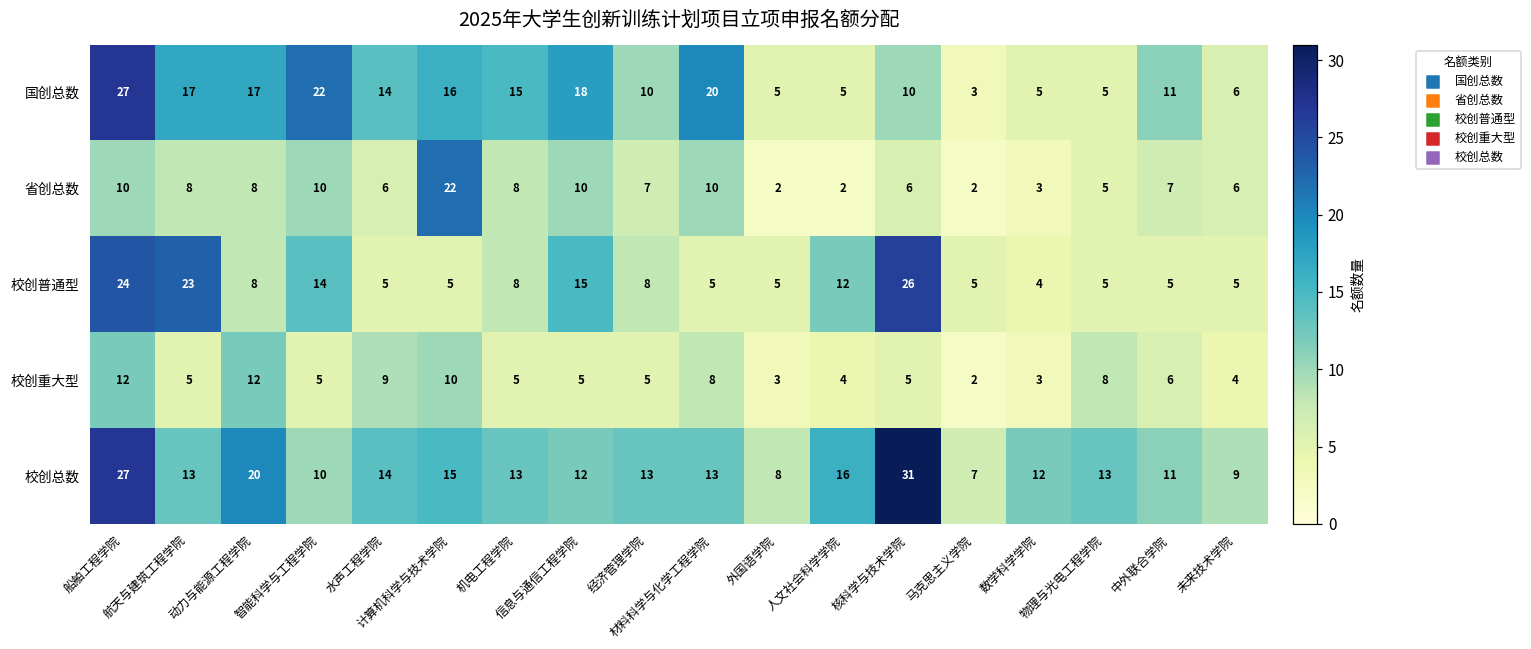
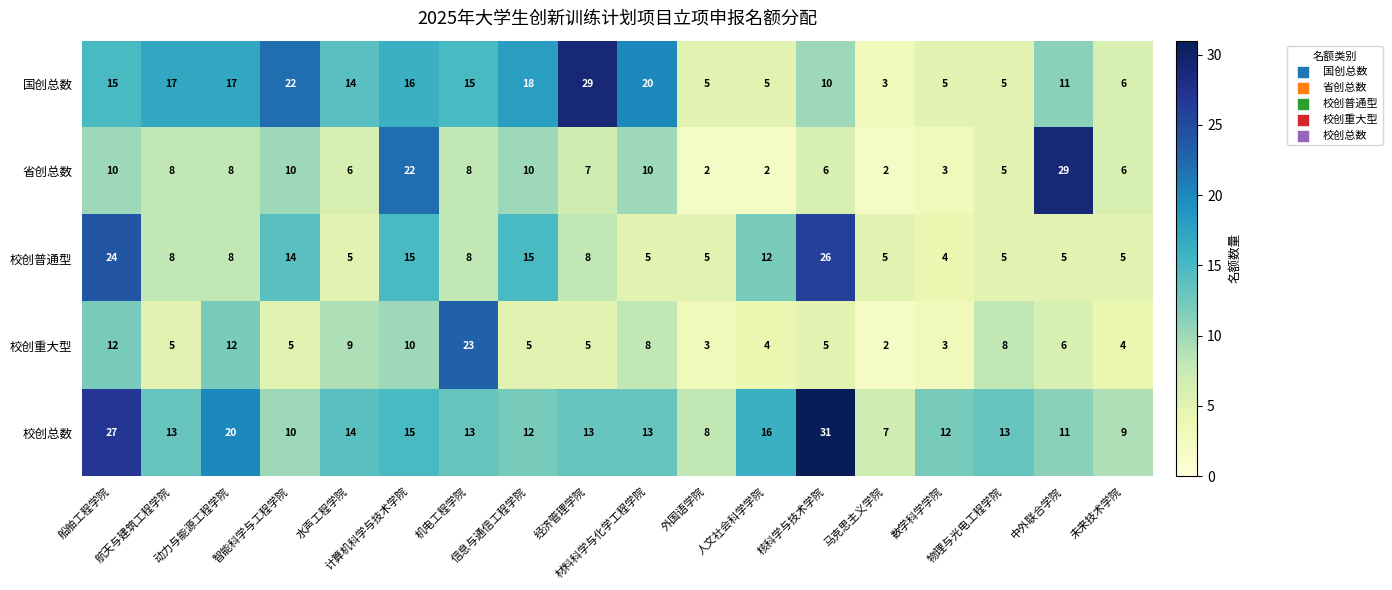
  {
    "国创总数": {
-     "船舶工程学院": 27,
+     "船舶工程学院": 15,
      "航天与建筑工程学院": 17,
      "动力与能源工程学院": 17,
      "智能科学与工程学院": 22,
      "水声工程学院": 14,
      "计算机科学与技术学院": 16,
      "机电工程学院": 15,
      "信息与通信工程学院": 18,
-     "经济管理学院": 10,
+     "经济管理学院": 29,
      "材料科学与化学工程学院": 20,
      "外国语学院": 5,
      "人文社会科学学院": 5,
      "核科学与技术学院": 10,
      "马克思主义学院": 3,
      "数学科学学院": 5,
      "物理与光电工程学院": 5,
      "中外联合学院": 11,
      "未来技术学院": 6
    },
    "省创总数": {
      "船舶工程学院": 10,
      "航天与建筑工程学院": 8,
      "动力与能源工程学院": 8,
      "智能科学与工程学院": 10,
      "水声工程学院": 6,
      "计算机科学与技术学院": 22,
      "机电工程学院": 8,
      "信息与通信工程学院": 10,
      "经济管理学院": 7,
      "材料科学与化学工程学院": 10,
      "外国语学院": 2,
      "人文社会科学学院": 2,
      "核科学与技术学院": 6,
      "马克思主义学院": 2,
      "数学科学学院": 3,
      "物理与光电工程学院": 5,
-     "中外联合学院": 7,
+     "中外联合学院": 29,
      "未来技术学院": 6
    },
    "校创普通型": {
      "船舶工程学院": 24,
-     "航天与建筑工程学院": 23,
+     "航天与建筑工程学院": 8,
      "动力与能源工程学院": 8,
      "智能科学与工程学院": 14,
      "水声工程学院": 5,
-     "计算机科学与技术学院": 5,
+     "计算机科学与技术学院": 15,
      "机电工程学院": 8,
      "信息与通信工程学院": 15,
      "经济管理学院": 8,
      "材料科学与化学工程学院": 5,
      "外国语学院": 5,
      "人文社会科学学院": 12,
      "核科学与技术学院": 26,
      "马克思主义学院": 5,
      "数学科学学院": 4,
      "物理与光电工程学院": 5,
      "中外联合学院": 5,
      "未来技术学院": 5
    },
    "校创重大型": {
      "船舶工程学院": 12,
      "航天与建筑工程学院": 5,
      "动力与能源工程学院": 12,
      "智能科学与工程学院": 5,
      "水声工程学院": 9,
      "计算机科学与技术学院": 10,
-     "机电工程学院": 5,
+     "机电工程学院": 23,
      "信息与通信工程学院": 5,
      "经济管理学院": 5,
      "材料科学与化学工程学院": 8,
      "外国语学院": 3,
      "人文社会科学学院": 4,
      "核科学与技术学院": 5,
      "马克思主义学院": 2,
      "数学科学学院": 3,
      "物理与光电工程学院": 8,
      "中外联合学院": 6,
      "未来技术学院": 4
    },
    "校创总数": {
      "船舶工程学院": 27,
      "航天与建筑工程学院": 13,
      "动力与能源工程学院": 20,
      "智能科学与工程学院": 10,
      "水声工程学院": 14,
      "计算机科学与技术学院": 15,
      "机电工程学院": 13,
      "信息与通信工程学院": 12,
      "经济管理学院": 13,
      "材料科学与化学工程学院": 13,
      "外国语学院": 8,
      "人文社会科学学院": 16,
      "核科学与技术学院": 31,
      "马克思主义学院": 7,
      "数学科学学院": 12,
      "物理与光电工程学院": 13,
      "中外联合学院": 11,
      "未来技术学院": 9
    }
  }
